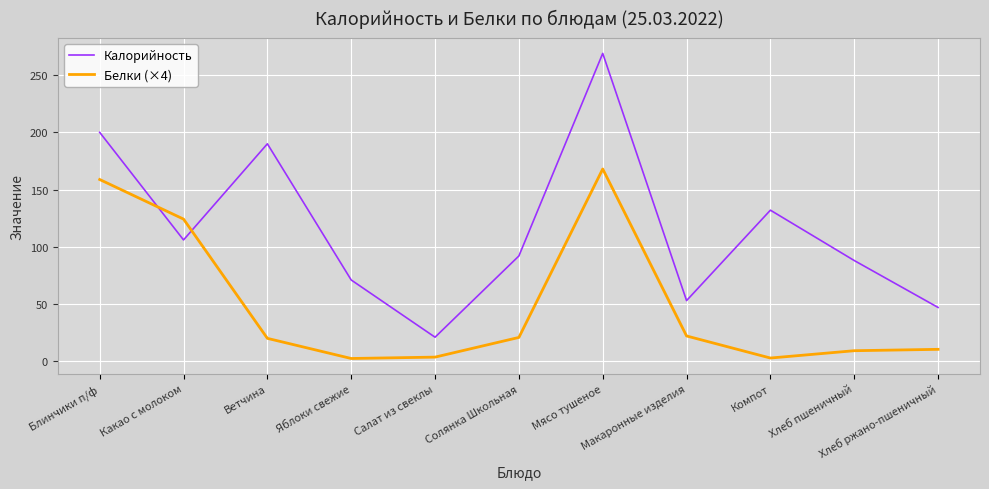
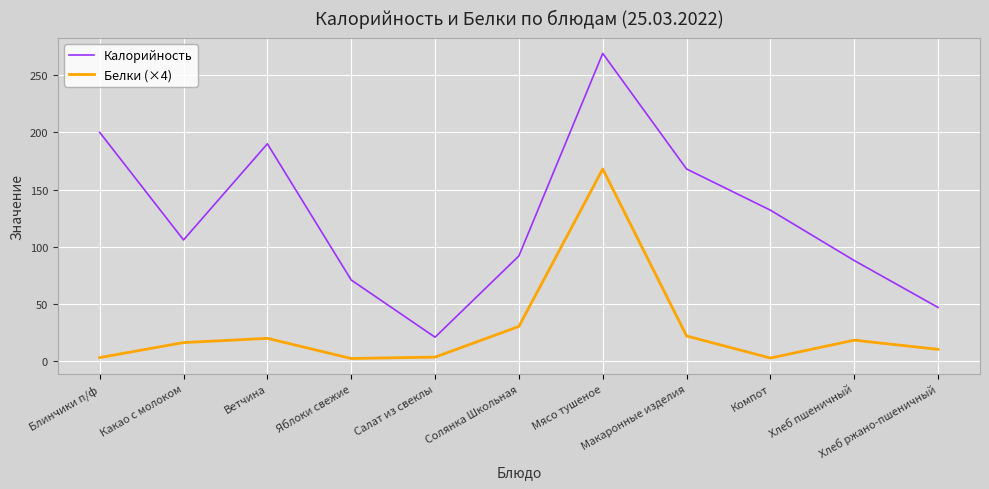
  {
    "Калорийность": {
      "Блинчики п/ф": 200,
      "Какао с молоком": 106,
      "Ветчина": 190,
      "Яблоки свежие": 71,
      "Салат из свеклы": 21,
      "Солянка Школьная": 92,
      "Мясо тушеное": 269,
-     "Макаронные изделия": 53,
+     "Макаронные изделия": 168,
      "Компот": 132,
      "Хлеб пшеничный": 88,
      "Хлеб ржано-пшеничный": 47
    },
    "Белки (×4)": {
-     "Блинчики п/ф": 159,
-     "Какао с молоком": 124,
+     "Блинчики п/ф": 3,
+     "Какао с молоком": 16,
      "Ветчина": 20,
      "Яблоки свежие": 2,
      "Салат из свеклы": 4,
-     "Солянка Школьная": 21,
+     "Солянка Школьная": 30,
      "Мясо тушеное": 168,
      "Макаронные изделия": 22,
      "Компот": 3,
-     "Хлеб пшеничный": 9,
+     "Хлеб пшеничный": 18,
      "Хлеб ржано-пшеничный": 10
    }
  }
